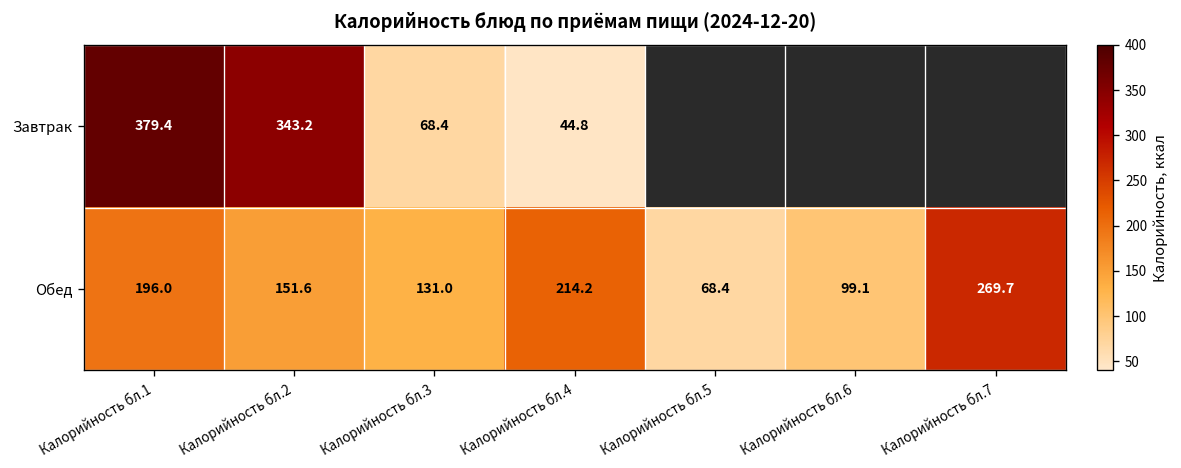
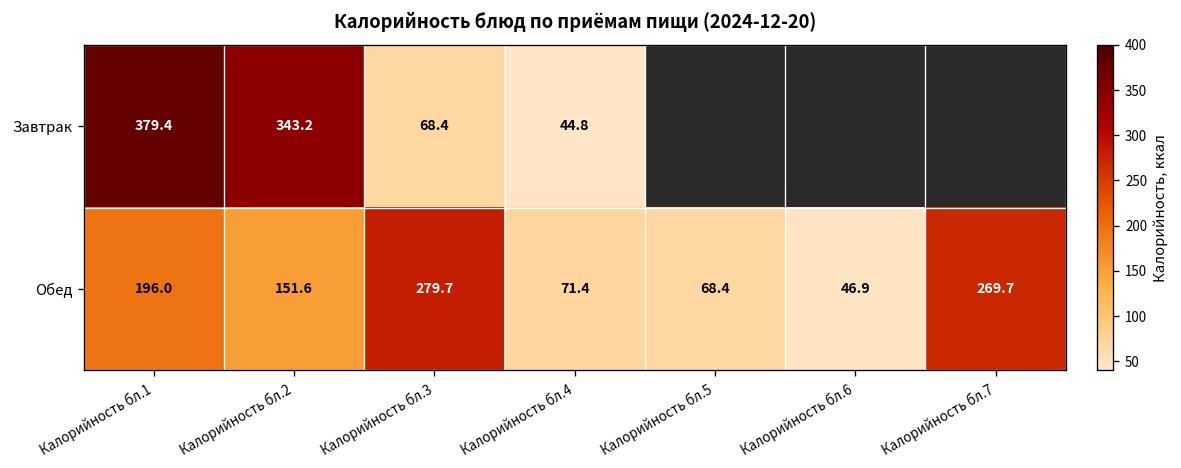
  {
    "Завтрак": {
      "Калорийность бл.1": 379.4,
      "Калорийность бл.2": 343.2,
      "Калорийность бл.3": 68.4,
      "Калорийность бл.4": 44.8
    },
    "Обед": {
      "Калорийность бл.1": 196.0,
      "Калорийность бл.2": 151.6,
-     "Калорийность бл.3": 131.0,
-     "Калорийность бл.4": 214.2,
+     "Калорийность бл.3": 279.7,
+     "Калорийность бл.4": 71.4,
      "Калорийность бл.5": 68.4,
-     "Калорийность бл.6": 99.1,
+     "Калорийность бл.6": 46.9,
      "Калорийность бл.7": 269.7
    }
  }
